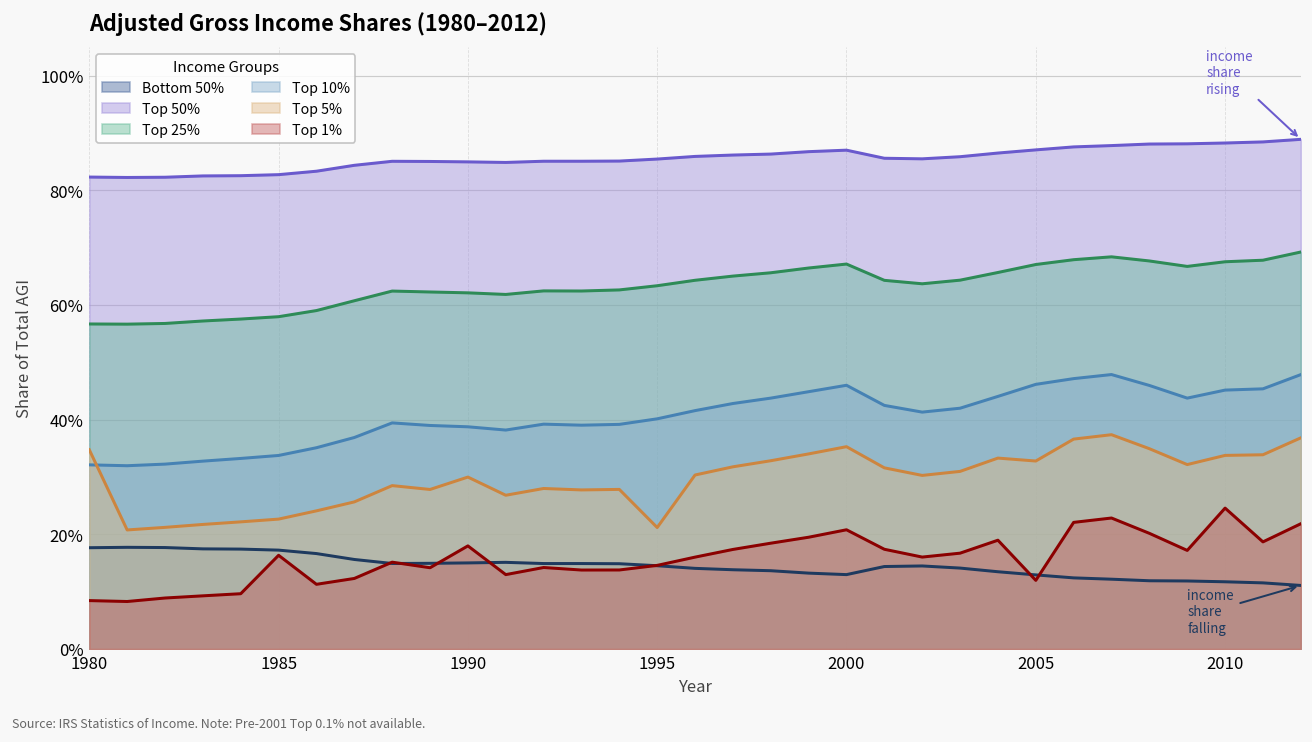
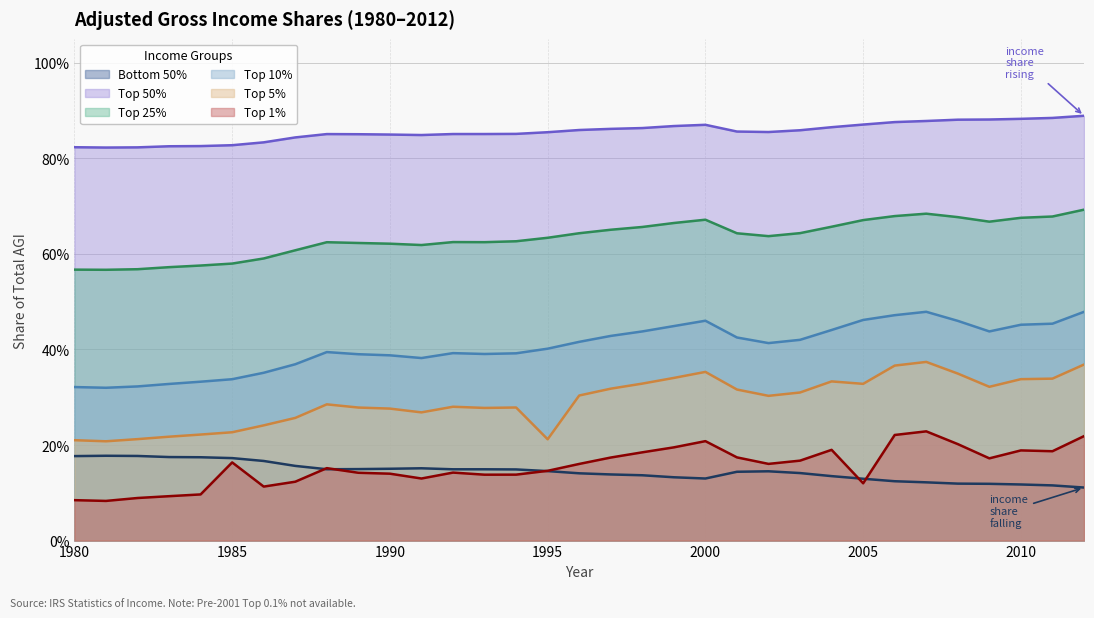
  {
    "Top 5%": {
-     "1980": "35%",
+     "1980": "21%",
      "1985": "23%",
-     "1990": "30%",
+     "1990": "28%",
      "1995": "21%",
      "2000": "35%",
      "2005": "33%",
      "2010": "34%"
    },
    "Top 1%": {
      "1980": "8%",
      "1985": "16%",
-     "1990": "18%",
+     "1990": "14%",
      "2000": "21%",
      "2005": "12%",
-     "2010": "25%"
+     "2010": "19%"
    }
  }
